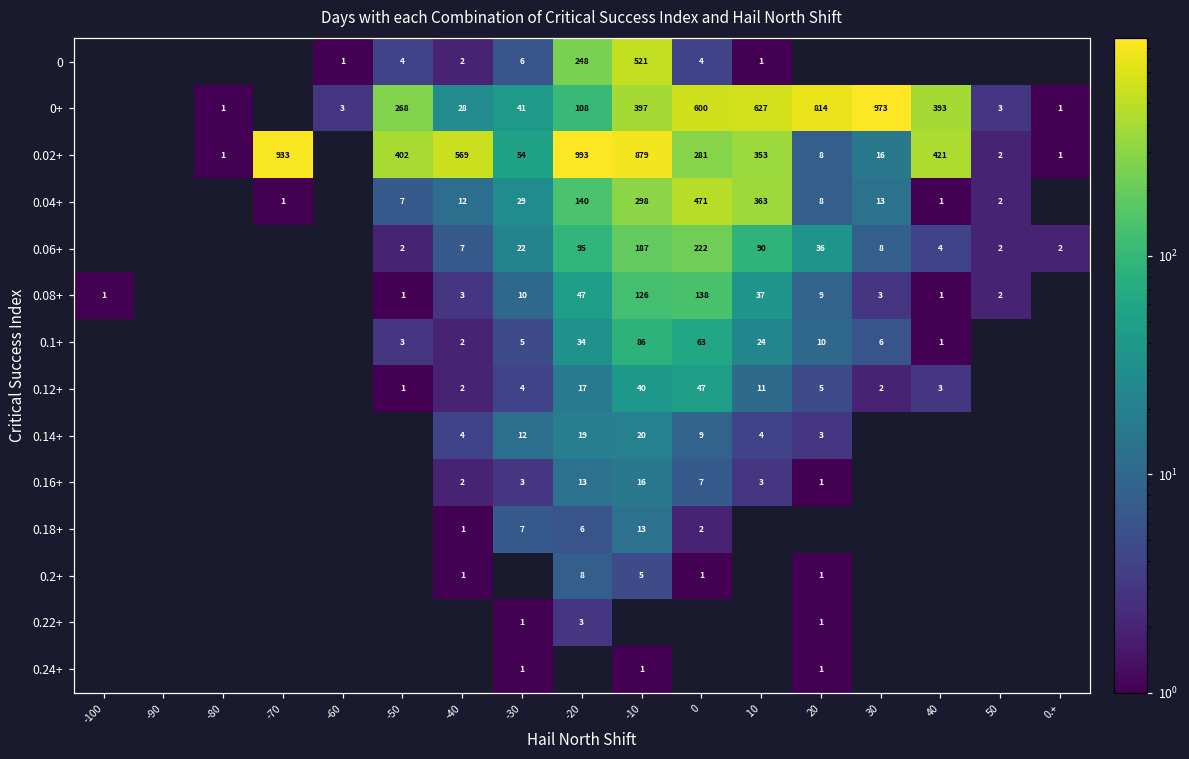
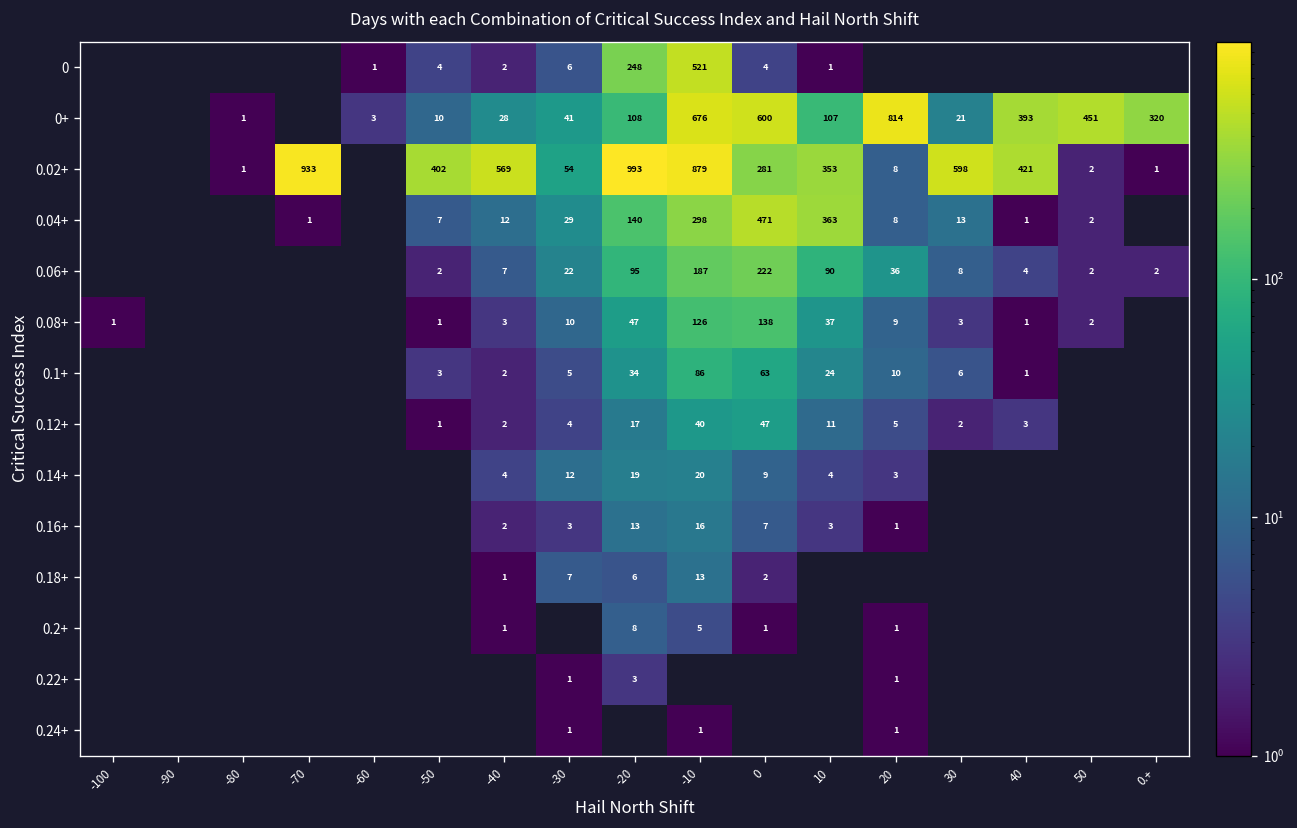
  {
    "0": {
      "-60": 1,
      "-50": 4,
      "-40": 2,
      "-30": 6,
      "-20": 248,
      "-10": 521,
      "0": 4,
      "10": 1
    },
    "0+": {
      "-80": 1,
      "-60": 3,
-     "-50": 268,
+     "-50": 10,
      "-40": 28,
      "-30": 41,
      "-20": 108,
-     "-10": 397,
+     "-10": 676,
      "0": 600,
-     "10": 627,
+     "10": 107,
      "20": 814,
-     "30": 973,
+     "30": 21,
      "40": 393,
-     "50": 3,
-     "0.+": 1
+     "50": 451,
+     "0.+": 320
    },
    "0.02+": {
      "-80": 1,
      "-70": 933,
      "-50": 402,
      "-40": 569,
      "-30": 54,
      "-20": 993,
      "-10": 879,
      "0": 281,
      "10": 353,
      "20": 8,
-     "30": 16,
+     "30": 598,
      "40": 421,
      "50": 2,
      "0.+": 1
    },
    "0.04+": {
      "-70": 1,
      "-50": 7,
      "-40": 12,
      "-30": 29,
      "-20": 140,
      "-10": 298,
      "0": 471,
      "10": 363,
      "20": 8,
      "30": 13,
      "40": 1,
      "50": 2
    },
    "0.06+": {
      "-50": 2,
      "-40": 7,
      "-30": 22,
      "-20": 95,
      "-10": 187,
      "0": 222,
      "10": 90,
      "20": 36,
      "30": 8,
      "40": 4,
      "50": 2,
      "0.+": 2
    },
    "0.08+": {
      "-100": 1,
      "-50": 1,
      "-40": 3,
      "-30": 10,
      "-20": 47,
      "-10": 126,
      "0": 138,
      "10": 37,
      "20": 9,
      "30": 3,
      "40": 1,
      "50": 2
    },
    "0.1+": {
      "-50": 3,
      "-40": 2,
      "-30": 5,
      "-20": 34,
      "-10": 86,
      "0": 63,
      "10": 24,
      "20": 10,
      "30": 6,
      "40": 1
    },
    "0.12+": {
      "-50": 1,
      "-40": 2,
      "-30": 4,
      "-20": 17,
      "-10": 40,
      "0": 47,
      "10": 11,
      "20": 5,
      "30": 2,
      "40": 3
    },
    "0.14+": {
      "-40": 4,
      "-30": 12,
      "-20": 19,
      "-10": 20,
      "0": 9,
      "10": 4,
      "20": 3
    },
    "0.16+": {
      "-40": 2,
      "-30": 3,
      "-20": 13,
      "-10": 16,
      "0": 7,
      "10": 3,
      "20": 1
    },
    "0.18+": {
      "-40": 1,
      "-30": 7,
      "-20": 6,
      "-10": 13,
      "0": 2
    },
    "0.2+": {
      "-40": 1,
      "-20": 8,
      "-10": 5,
      "0": 1,
      "20": 1
    },
    "0.22+": {
      "-30": 1,
      "-20": 3,
      "20": 1
    },
    "0.24+": {
      "-30": 1,
      "-10": 1,
      "20": 1
    }
  }
